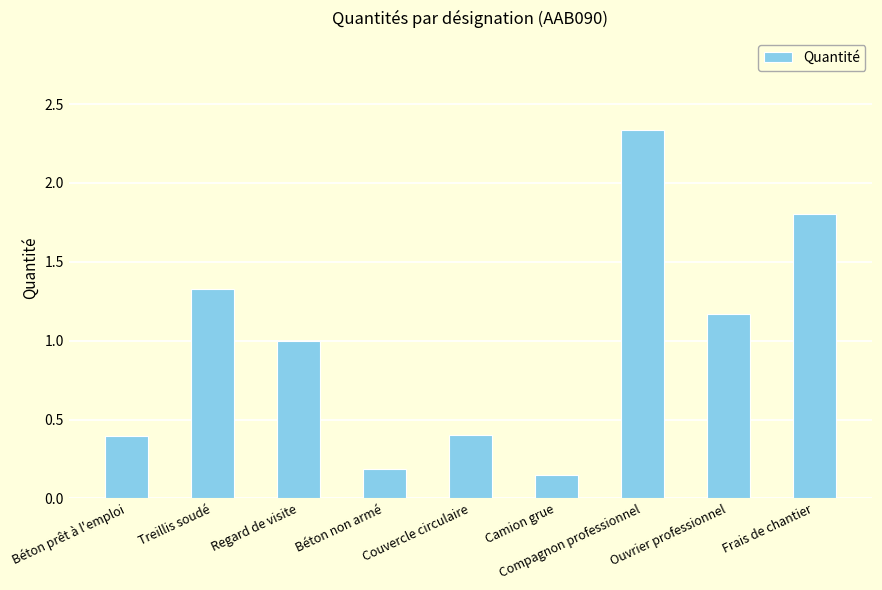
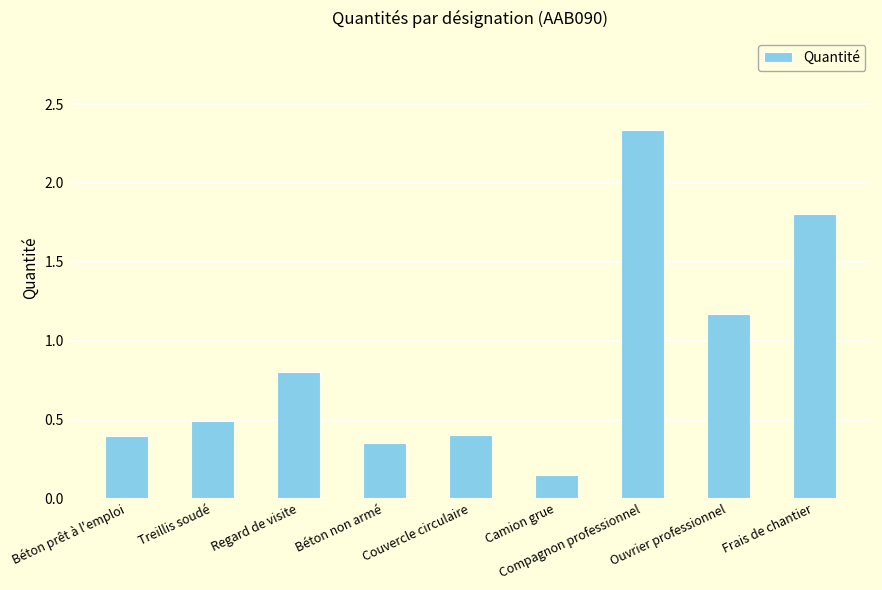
  {
    "Béton prêt à l'emploi": 0.40,
-   "Treillis soudé": 1.33,
-   "Regard de visite": 1.0,
-   "Béton non armé": 0.19,
+   "Treillis soudé": 0.49,
+   "Regard de visite": 0.8,
+   "Béton non armé": 0.35,
    "Couvercle circulaire": 0.40,
    "Camion grue": 0.15,
    "Compagnon professionnel": 2.34,
    "Ouvrier professionnel": 1.17,
    "Frais de chantier": 1.80
  }
